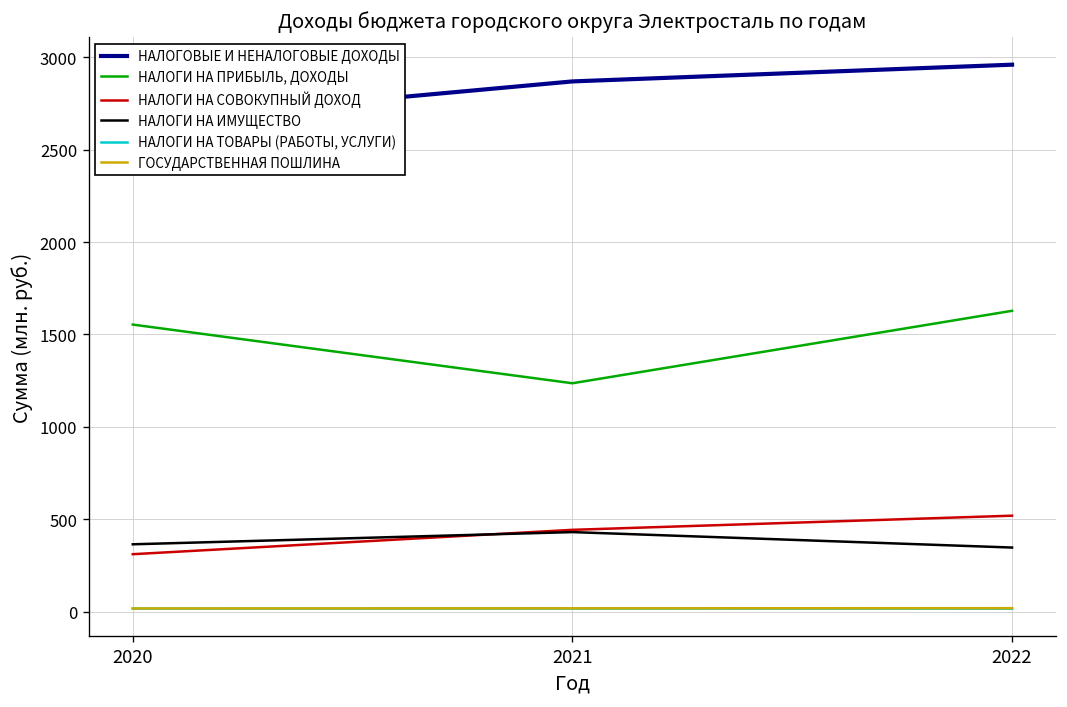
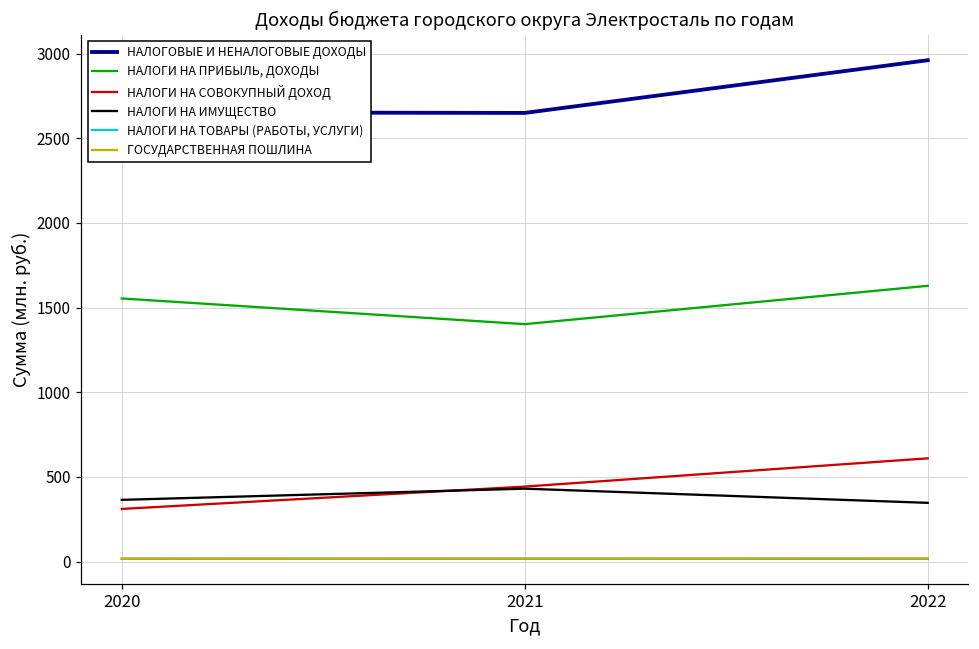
  {
    "НАЛОГОВЫЕ И НЕНАЛОГОВЫЕ ДОХОДЫ": {
-     "2021": 2870,
+     "2021": 2650,
      "2022": 2960
    },
    "НАЛОГИ НА ПРИБЫЛЬ, ДОХОДЫ": {
      "2020": 1550,
-     "2021": 1240,
+     "2021": 1400,
      "2022": 1630
    },
    "НАЛОГИ НА СОВОКУПНЫЙ ДОХОД": {
      "2020": 310,
-     "2022": 520
+     "2022": 610
    },
    "НАЛОГИ НА ИМУЩЕСТВО": {
      "2020": 360,
      "2022": 350
    },
    "ГОСУДАРСТВЕННАЯ ПОШЛИНА": {
      "2020": 20,
      "2021": 20,
      "2022": 20
    }
  }
